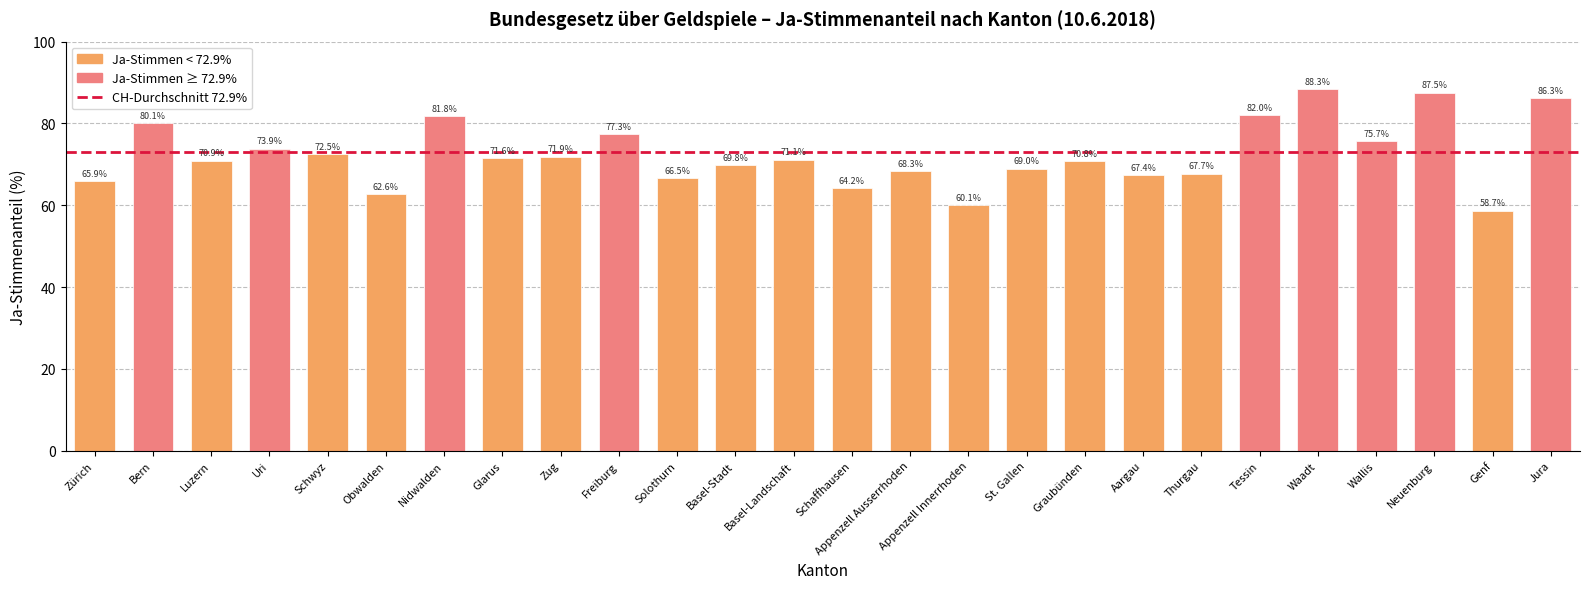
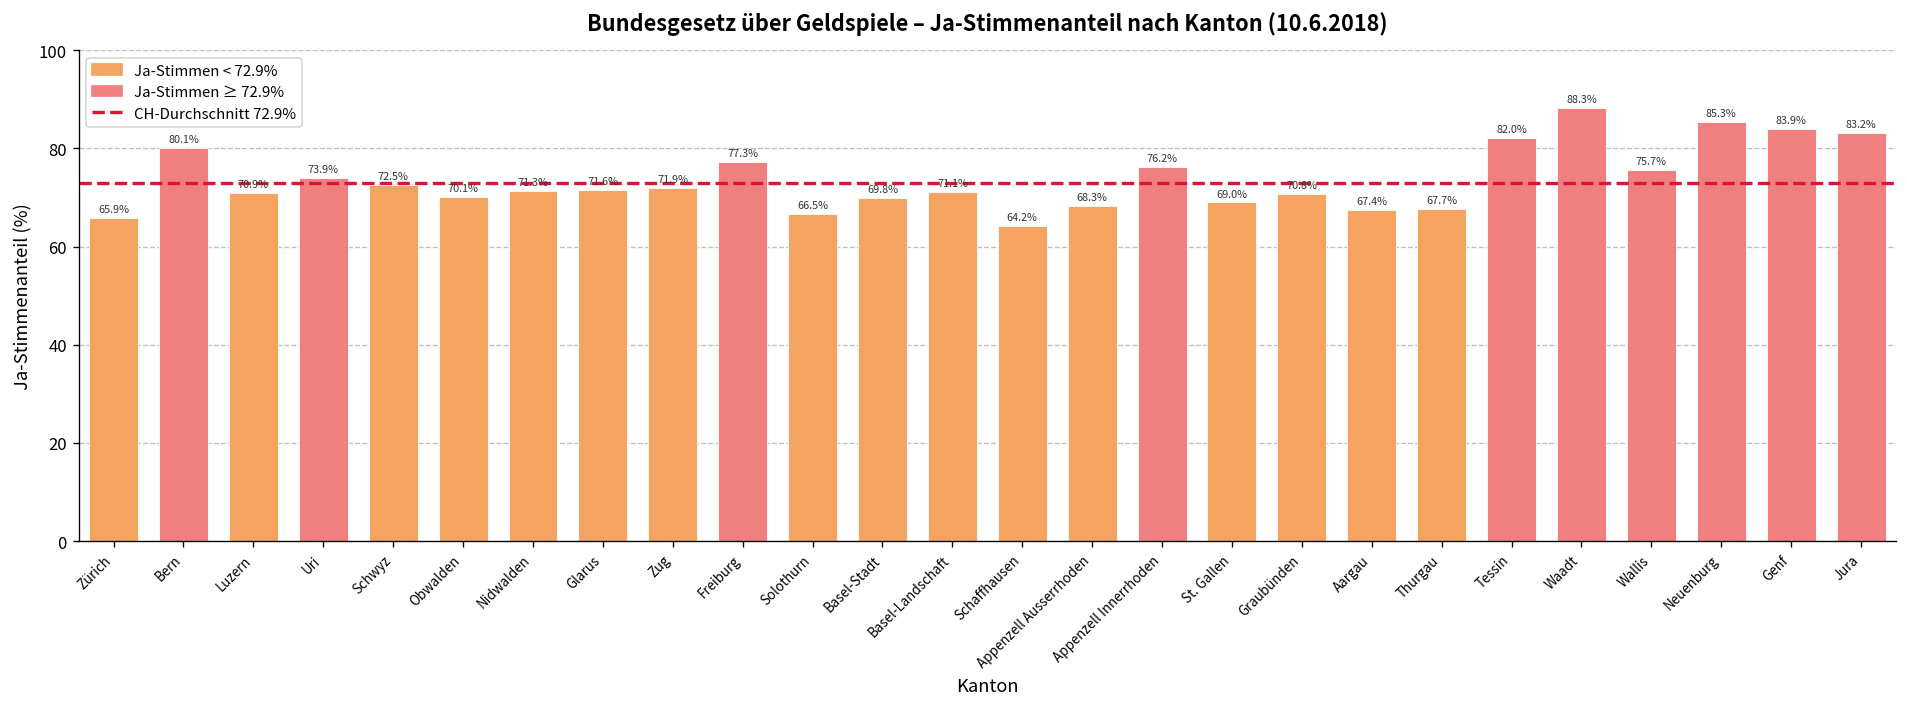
  {
    "Zürich": "65.9%",
    "Bern": "80.1%",
    "Luzern": "70.9%",
    "Uri": "73.9%",
    "Schwyz": "72.5%",
-   "Obwalden": "62.6%",
-   "Nidwalden": "81.8%",
+   "Obwalden": "70.1%",
+   "Nidwalden": "71.3%",
    "Glarus": "71.6%",
    "Zug": "71.9%",
    "Freiburg": "77.3%",
    "Solothurn": "66.5%",
    "Basel-Stadt": "69.8%",
    "Basel-Landschaft": "71.1%",
    "Schaffhausen": "64.2%",
    "Appenzell Ausserrhoden": "68.3%",
-   "Appenzell Innerrhoden": "60.1%",
+   "Appenzell Innerrhoden": "76.2%",
    "St. Gallen": "69.0%",
    "Graubünden": "70.8%",
    "Aargau": "67.4%",
    "Thurgau": "67.7%",
    "Tessin": "82.0%",
    "Waadt": "88.3%",
    "Wallis": "75.7%",
-   "Neuenburg": "87.5%",
-   "Genf": "58.7%",
-   "Jura": "86.3%"
+   "Neuenburg": "85.3%",
+   "Genf": "83.9%",
+   "Jura": "83.2%"
  }
